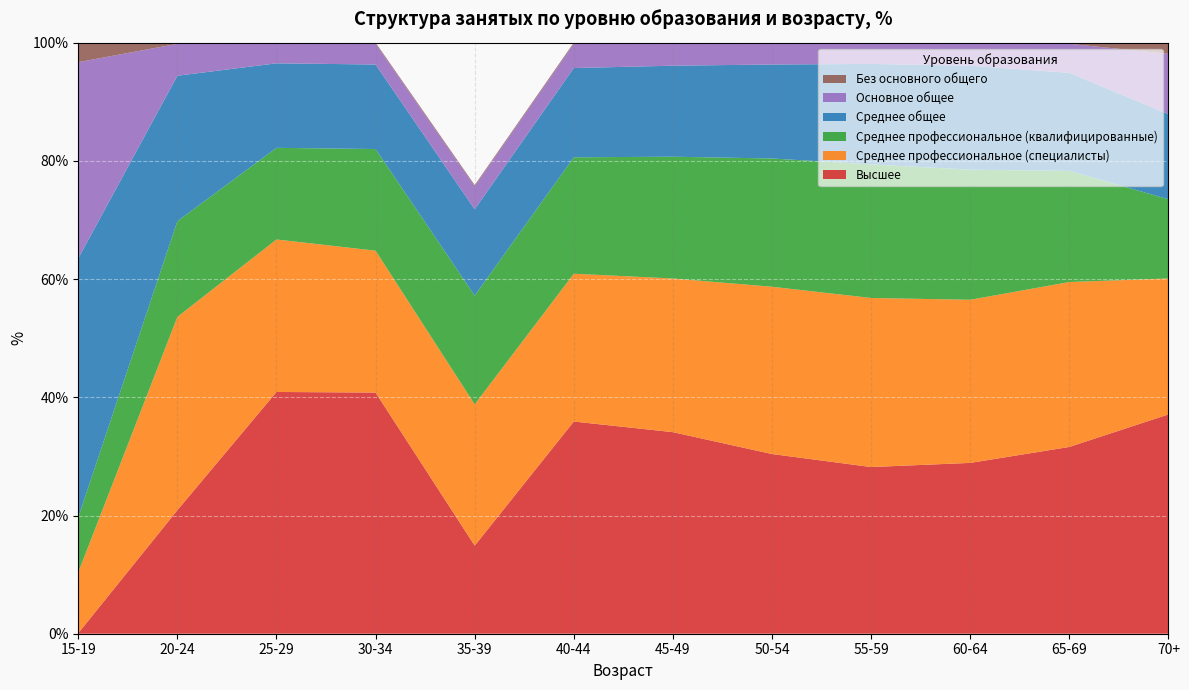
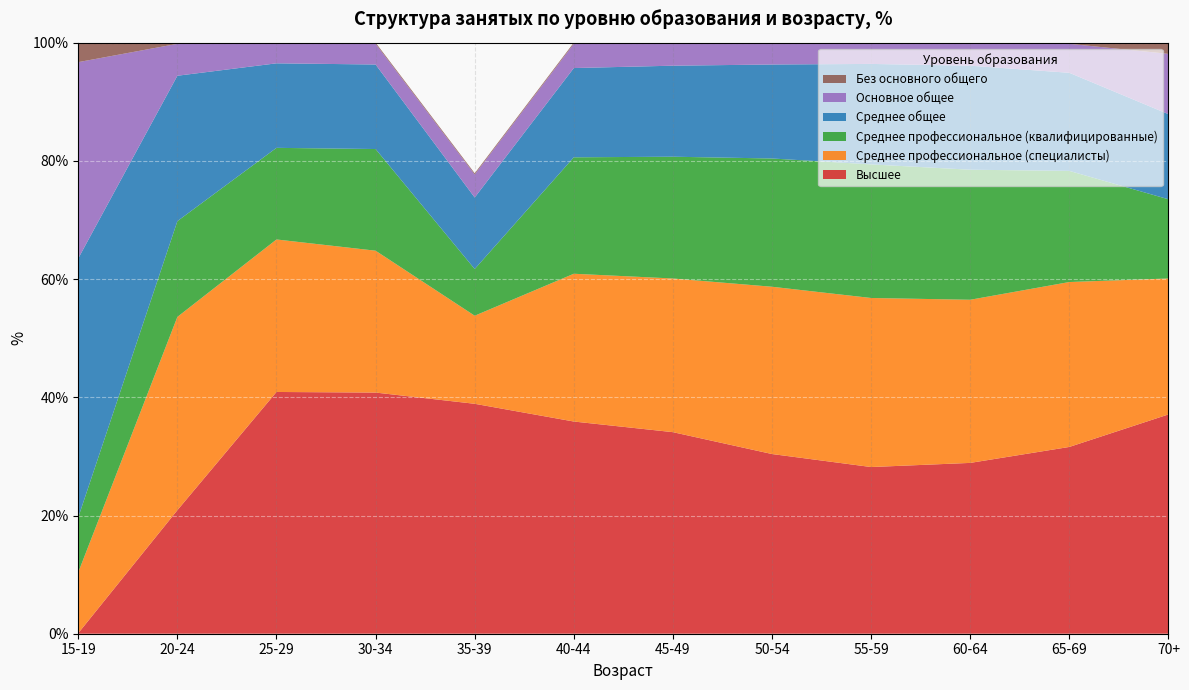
  {
    "Высшее": {
      "20-24": "21%",
      "25-29": "41%",
      "30-34": "41%",
-     "35-39": "15%",
+     "35-39": "39%",
      "40-44": "36%",
      "45-49": "34%",
      "50-54": "30%",
      "55-59": "28%",
      "60-64": "29%",
      "65-69": "32%",
      "70+": "37%"
    },
    "Среднее профессиональное (специалисты)": {
      "15-19": "10%",
      "20-24": "33%",
      "25-29": "26%",
      "30-34": "24%",
-     "35-39": "24%",
+     "35-39": "15%",
      "40-44": "25%",
      "45-49": "26%",
      "50-54": "28%",
      "55-59": "29%",
      "60-64": "28%",
      "65-69": "28%",
      "70+": "23%"
    },
    "Среднее профессиональное (квалифицированные)": {
      "15-19": "9%",
      "20-24": "16%",
      "25-29": "16%",
      "30-34": "17%",
-     "35-39": "18%",
+     "35-39": "8%",
      "40-44": "20%",
      "45-49": "21%",
      "50-54": "22%",
      "70+": "13%"
    },
    "Среднее общее": {
      "15-19": "44%",
      "20-24": "25%",
      "25-29": "14%",
      "30-34": "14%",
-     "35-39": "15%",
+     "35-39": "12%",
      "40-44": "15%",
      "45-49": "15%",
      "50-54": "16%",
      "70+": "14%"
    },
    "Основное общее": {
      "15-19": "33%",
      "70+": "10%"
    },
    "Без основного общего": {
      "15-19": "3%",
      "70+": "2%"
    }
  }
